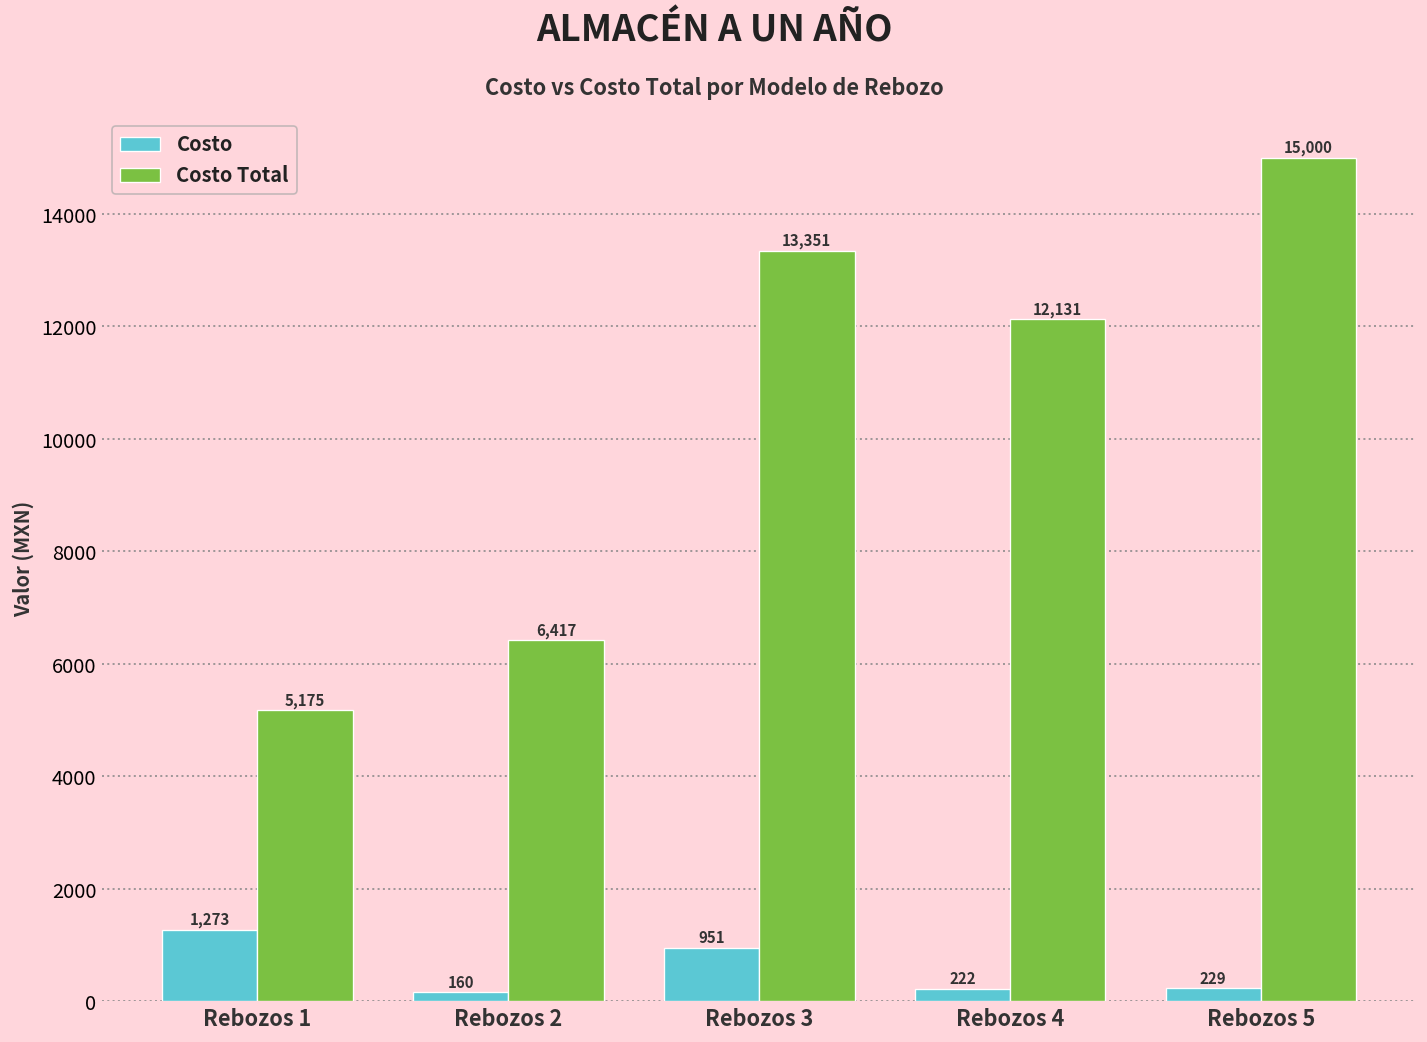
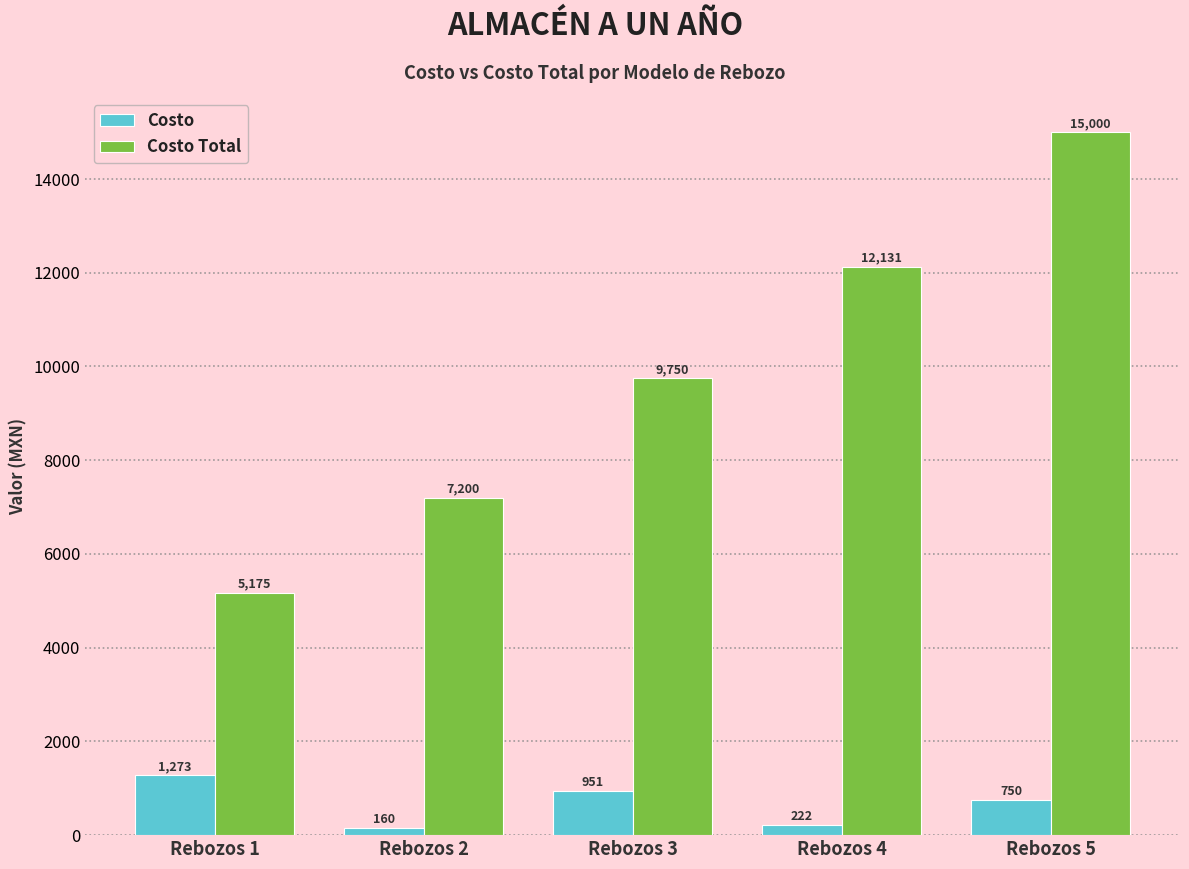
  {
    "Costo": {
      "Rebozos 1": "1,273",
      "Rebozos 2": "160",
      "Rebozos 3": "951",
      "Rebozos 4": "222",
-     "Rebozos 5": "229"
+     "Rebozos 5": "750"
    },
    "Costo Total": {
      "Rebozos 1": "5,175",
-     "Rebozos 2": "6,417",
-     "Rebozos 3": "13,351",
+     "Rebozos 2": "7,200",
+     "Rebozos 3": "9,750",
      "Rebozos 4": "12,131",
      "Rebozos 5": "15,000"
    }
  }
